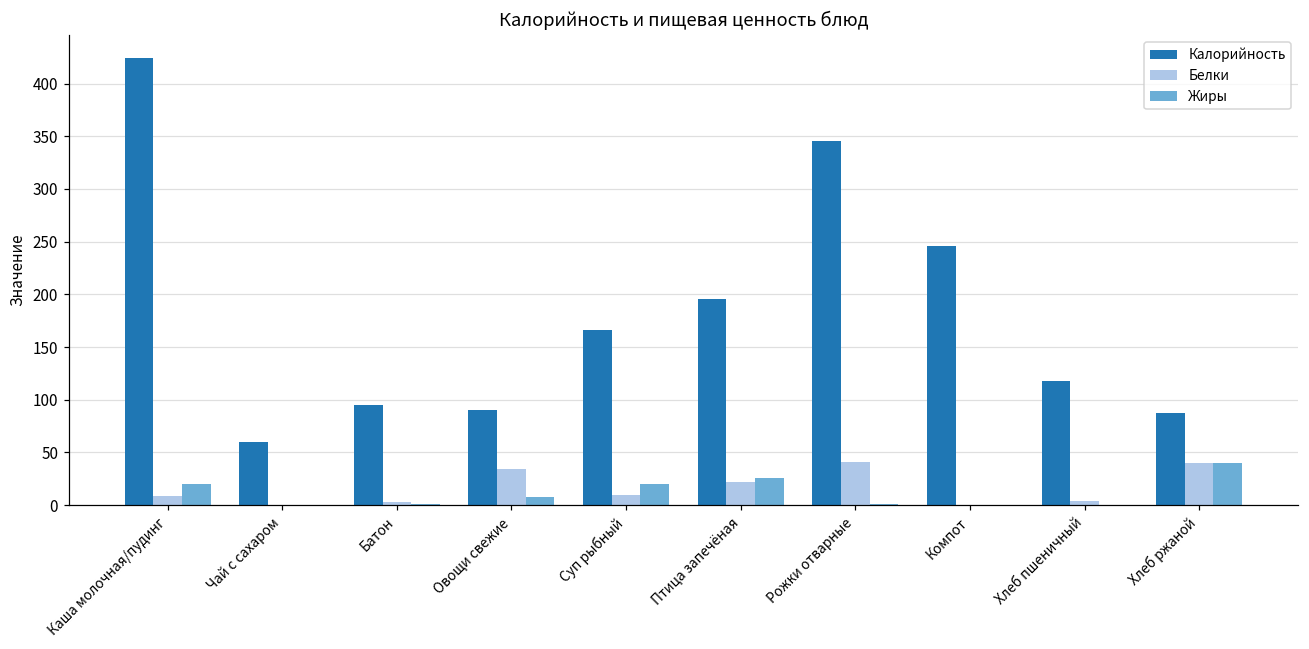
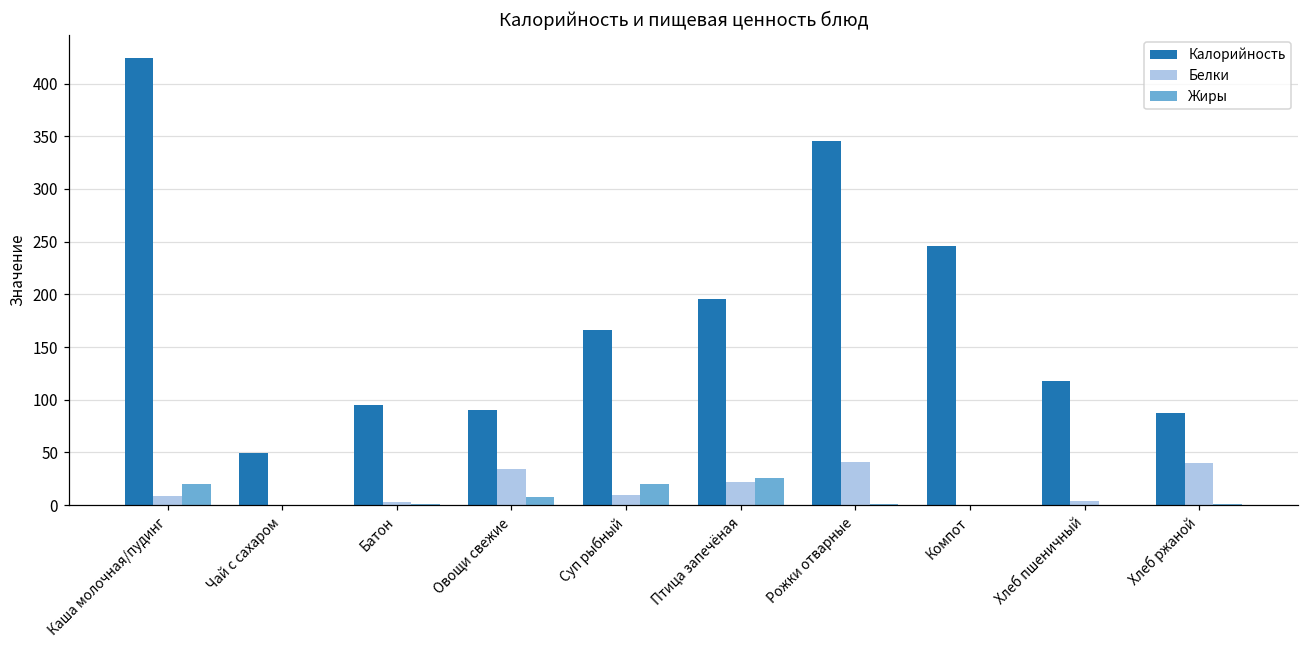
  {
    "Калорийность": {
      "Каша молочная/пудинг": 420,
-     "Чай с сахаром": 60,
+     "Чай с сахаром": 50,
      "Батон": 90,
      "Овощи свежие": 90,
      "Суп рыбный": 170,
      "Птица запечёная": 200,
      "Рожки отварные": 350,
      "Компот": 250,
      "Хлеб пшеничный": 120,
      "Хлеб ржаной": 90
    },
    "Белки": {
      "Каша молочная/пудинг": 10,
      "Батон": 0,
      "Овощи свежие": 30,
      "Суп рыбный": 10,
      "Птица запечёная": 20,
      "Рожки отварные": 40,
      "Хлеб пшеничный": 0,
      "Хлеб ржаной": 40
    },
    "Жиры": {
      "Каша молочная/пудинг": 20,
      "Чай с сахаром": 0,
      "Овощи свежие": 10,
      "Суп рыбный": 20,
      "Птица запечёная": 30,
-     "Хлеб ржаной": 40
+     "Хлеб ржаной": 0
    }
  }
